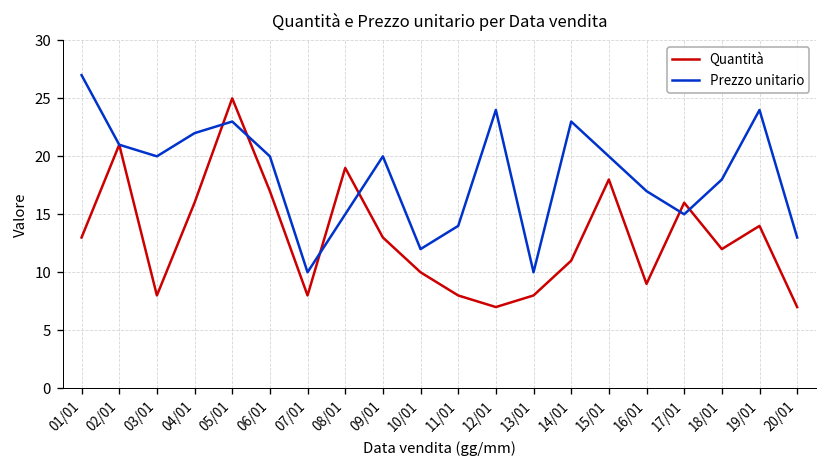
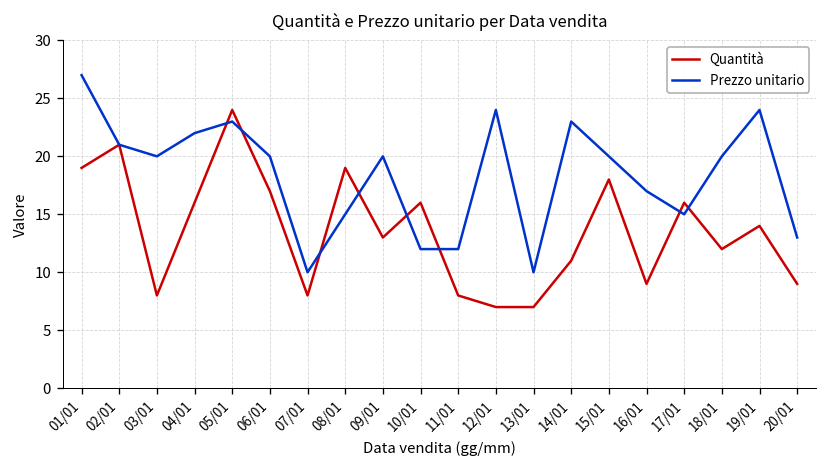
  {
    "Quantità": {
-     "01/01": 13,
+     "01/01": 19,
      "03/01": 8,
      "04/01": 16,
-     "05/01": 25,
+     "05/01": 24,
      "06/01": 17,
      "07/01": 8,
      "08/01": 19,
      "09/01": 13,
-     "10/01": 10,
+     "10/01": 16,
      "11/01": 8,
      "12/01": 7,
-     "13/01": 8,
+     "13/01": 7,
      "14/01": 11,
      "15/01": 18,
      "16/01": 9,
      "17/01": 16,
      "18/01": 12,
      "19/01": 14,
-     "20/01": 7
+     "20/01": 9
    },
    "Prezzo unitario": {
      "01/01": 27,
      "03/01": 20,
      "04/01": 22,
      "05/01": 23,
      "06/01": 20,
      "07/01": 10,
      "08/01": 15,
      "09/01": 20,
      "10/01": 12,
-     "11/01": 14,
+     "11/01": 12,
      "12/01": 24,
      "13/01": 10,
      "14/01": 23,
      "15/01": 20,
      "16/01": 17,
      "17/01": 15,
-     "18/01": 18,
+     "18/01": 20,
      "19/01": 24,
      "20/01": 13
    }
  }
